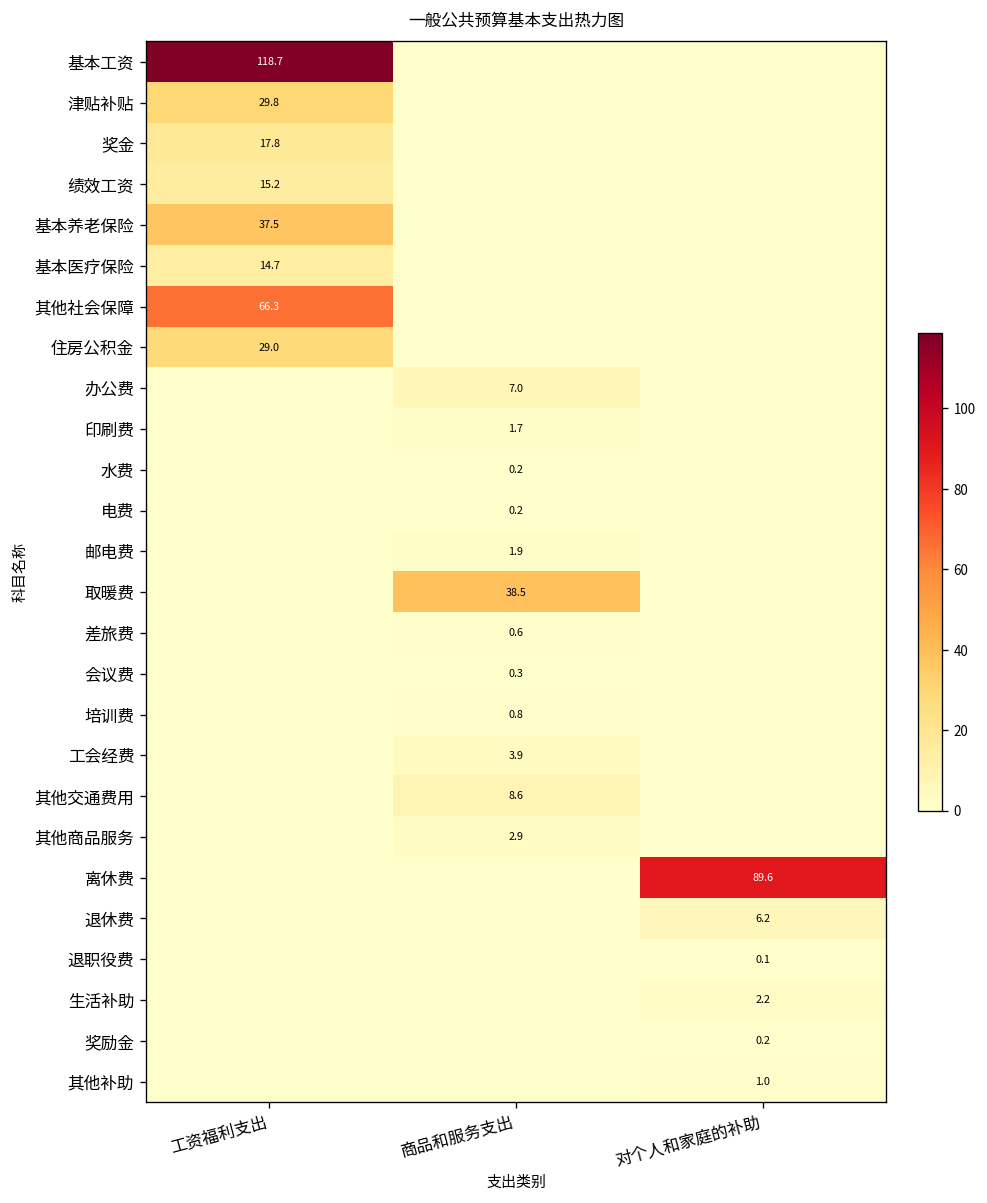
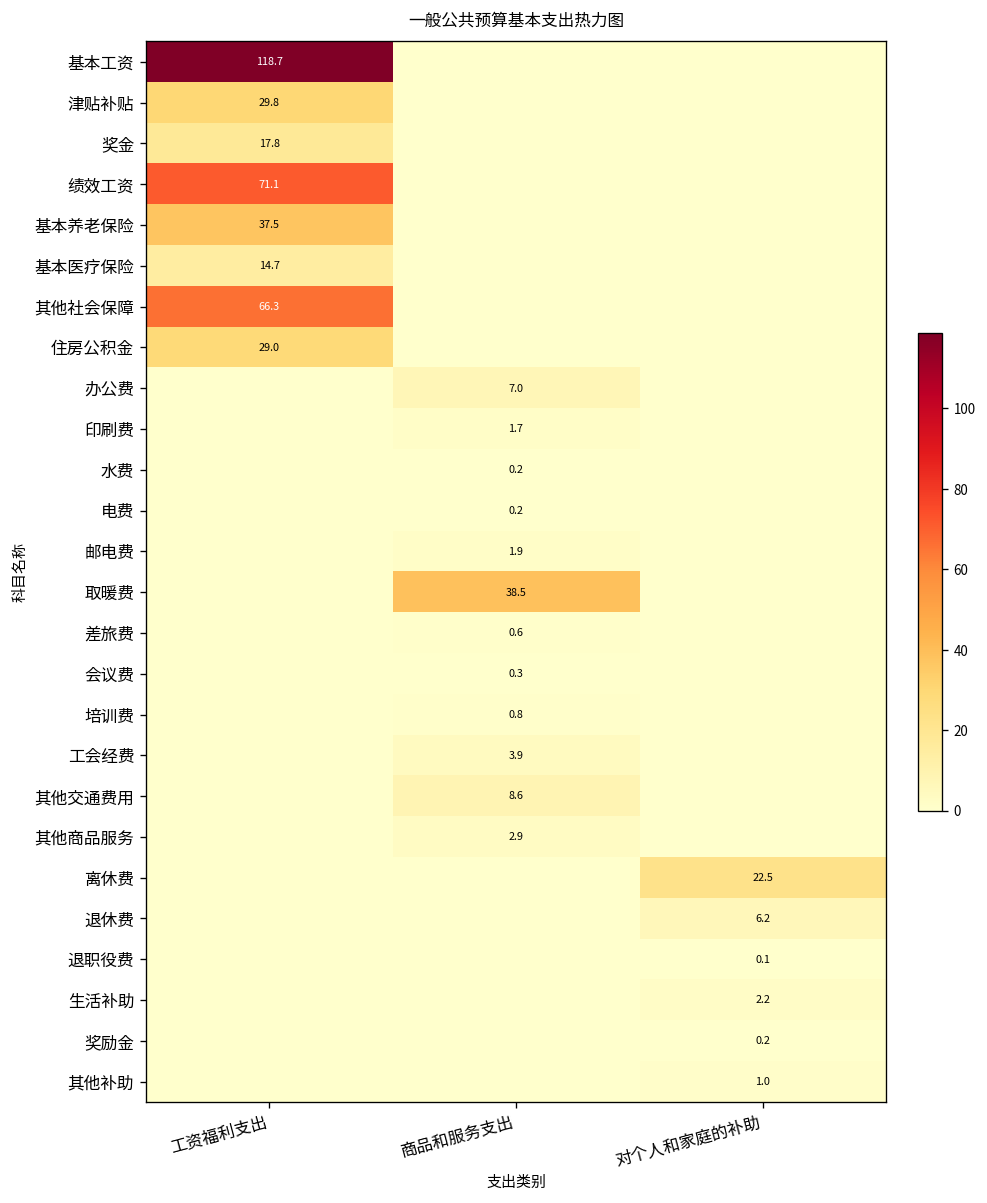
  {
    "基本工资": {
      "工资福利支出": 118.7
    },
    "津贴补贴": {
      "工资福利支出": 29.8
    },
    "奖金": {
      "工资福利支出": 17.8
    },
    "绩效工资": {
-     "工资福利支出": 15.2
+     "工资福利支出": 71.1
    },
    "基本养老保险": {
      "工资福利支出": 37.5
    },
    "基本医疗保险": {
      "工资福利支出": 14.7
    },
    "其他社会保障": {
      "工资福利支出": 66.3
    },
    "住房公积金": {
      "工资福利支出": 29.0
    },
    "办公费": {
      "商品和服务支出": 7.0
    },
    "印刷费": {
      "商品和服务支出": 1.7
    },
    "水费": {
      "商品和服务支出": 0.2
    },
    "电费": {
      "商品和服务支出": 0.2
    },
    "邮电费": {
      "商品和服务支出": 1.9
    },
    "取暖费": {
      "商品和服务支出": 38.5
    },
    "差旅费": {
      "商品和服务支出": 0.6
    },
    "会议费": {
      "商品和服务支出": 0.3
    },
    "培训费": {
      "商品和服务支出": 0.8
    },
    "工会经费": {
      "商品和服务支出": 3.9
    },
    "其他交通费用": {
      "商品和服务支出": 8.6
    },
    "其他商品服务": {
      "商品和服务支出": 2.9
    },
    "离休费": {
-     "对个人和家庭的补助": 89.6
+     "对个人和家庭的补助": 22.5
    },
    "退休费": {
      "对个人和家庭的补助": 6.2
    },
    "退职役费": {
      "对个人和家庭的补助": 0.1
    },
    "生活补助": {
      "对个人和家庭的补助": 2.2
    },
    "奖励金": {
      "对个人和家庭的补助": 0.2
    },
    "其他补助": {
      "对个人和家庭的补助": 1.0
    }
  }
